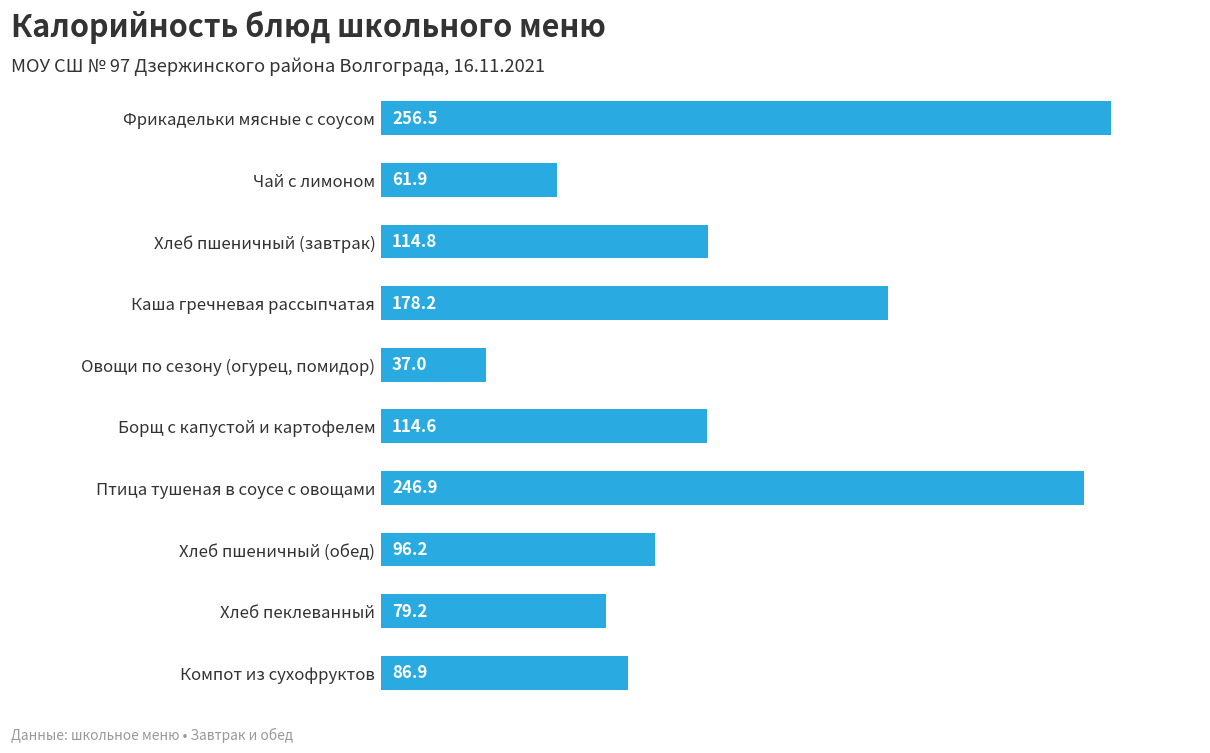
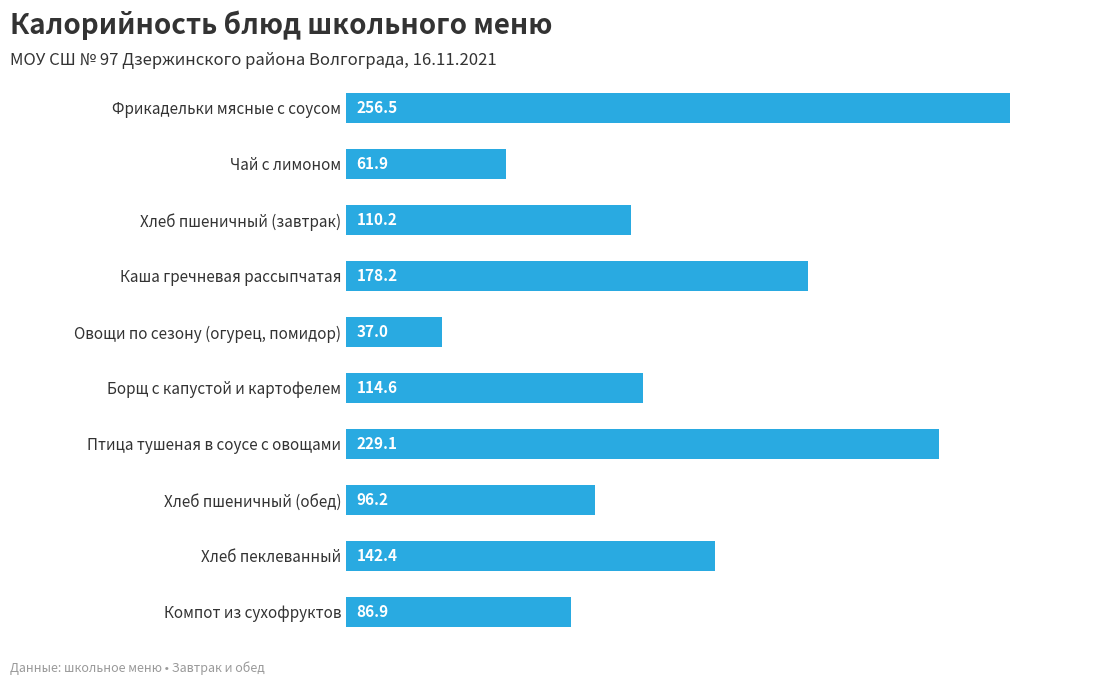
  {
    "Фрикадельки мясные с соусом": 256.5,
    "Чай с лимоном": 61.9,
-   "Хлеб пшеничный (завтрак)": 114.8,
+   "Хлеб пшеничный (завтрак)": 110.2,
    "Каша гречневая рассыпчатая": 178.2,
    "Овощи по сезону (огурец, помидор)": 37.0,
    "Борщ с капустой и картофелем": 114.6,
-   "Птица тушеная в соусе с овощами": 246.9,
+   "Птица тушеная в соусе с овощами": 229.1,
    "Хлеб пшеничный (обед)": 96.2,
-   "Хлеб пеклеванный": 79.2,
+   "Хлеб пеклеванный": 142.4,
    "Компот из сухофруктов": 86.9
  }
